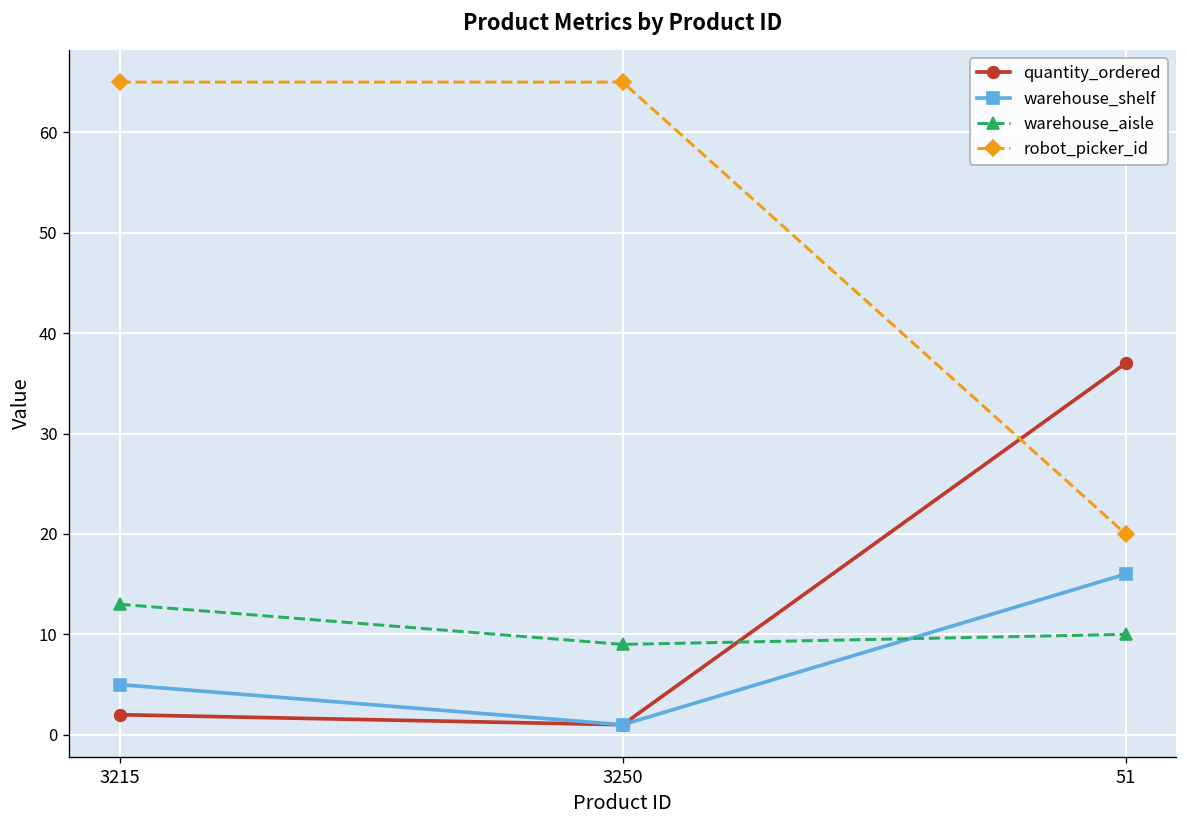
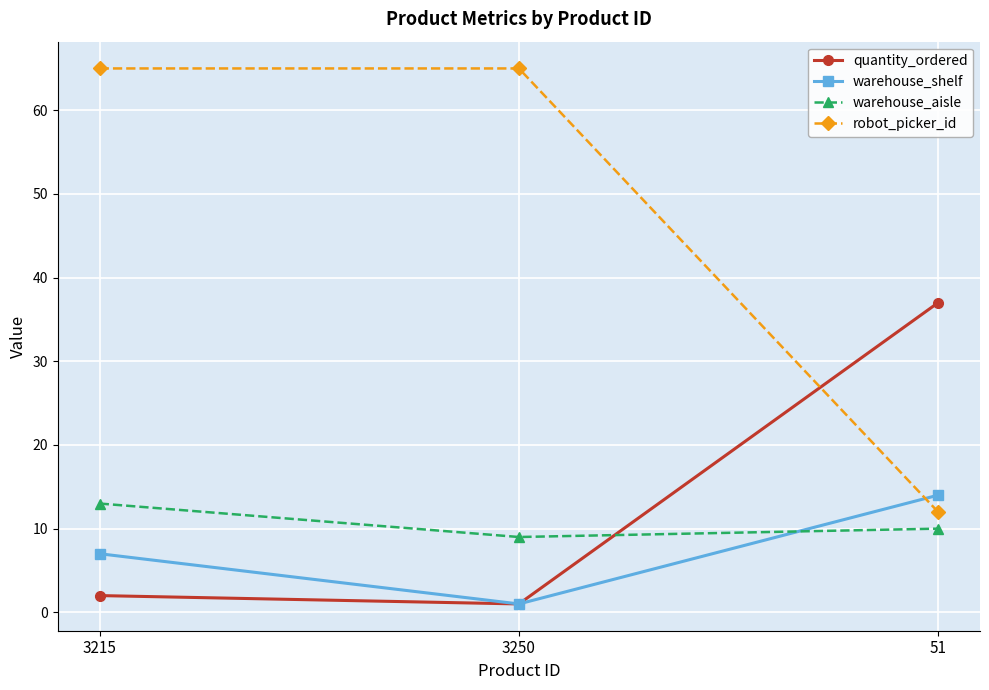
  {
    "quantity_ordered": {
      "3215": 2,
      "51": 37
    },
    "warehouse_shelf": {
-     "3215": 5,
-     "51": 16
+     "3215": 7,
+     "51": 14
    },
    "warehouse_aisle": {
      "3215": 13,
      "3250": 9,
      "51": 10
    },
    "robot_picker_id": {
      "3215": 65,
      "3250": 65,
-     "51": 20
+     "51": 12
    }
  }
